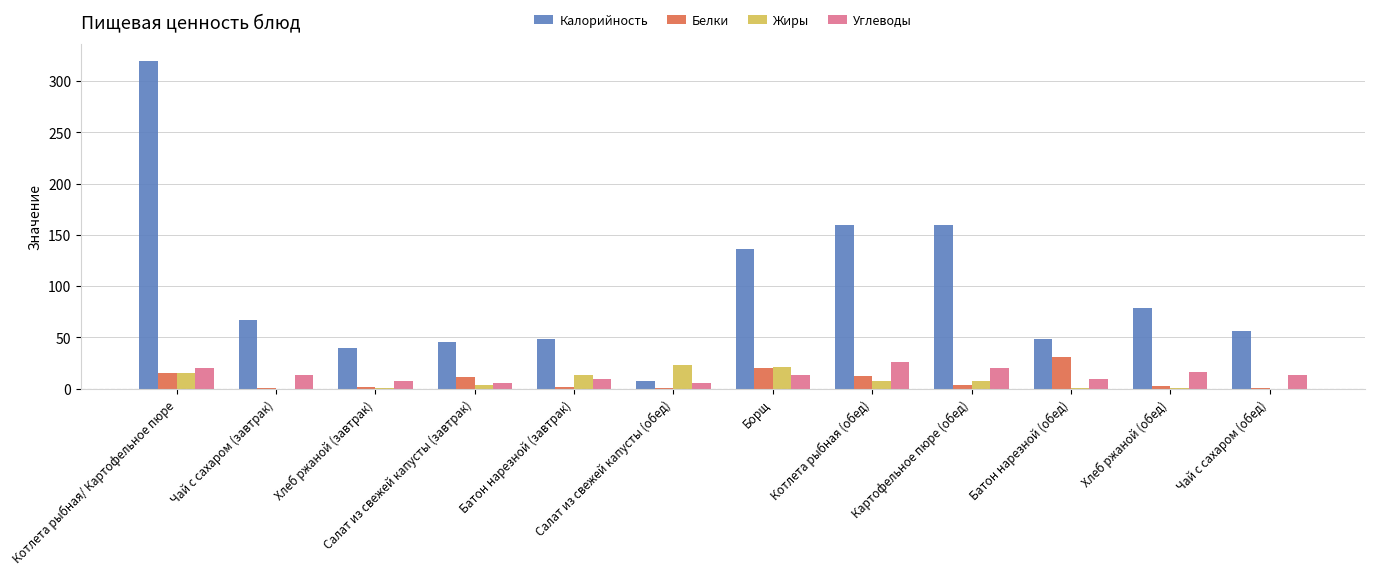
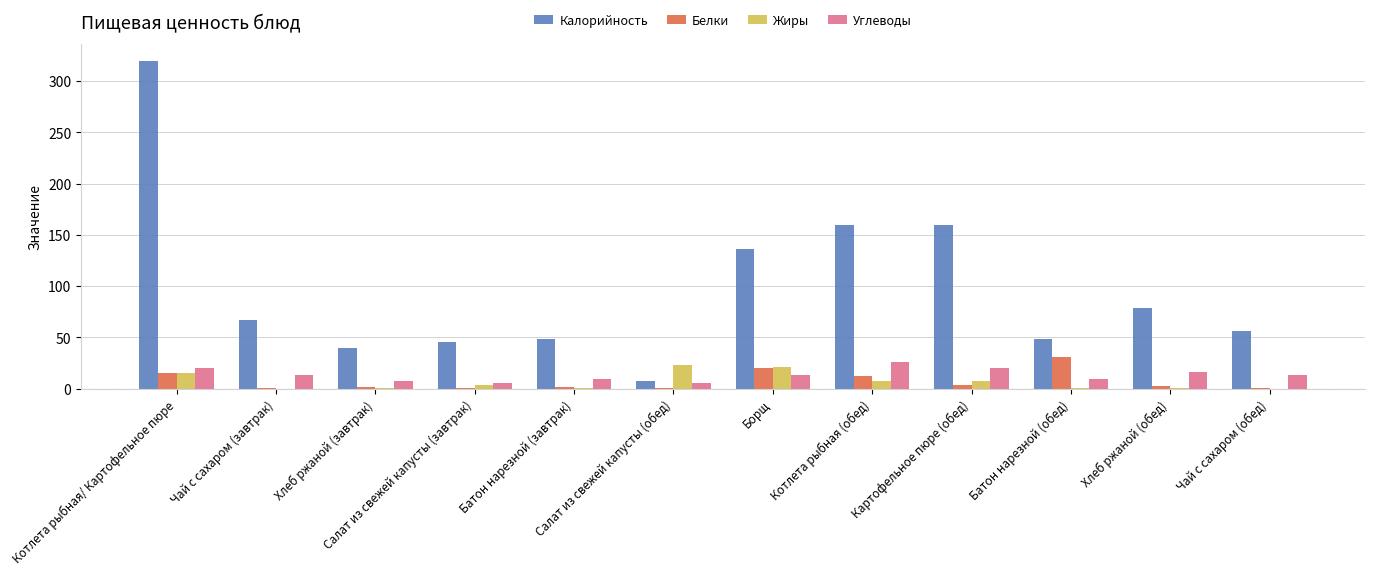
  {
    "Калорийность": {
      "Котлета рыбная/ Картофельное пюре": 320,
      "Чай с сахаром (завтрак)": 67,
      "Хлеб ржаной (завтрак)": 39,
      "Салат из свежей капусты (завтрак)": 45,
      "Батон нарезной (завтрак)": 48,
      "Салат из свежей капусты (обед)": 7,
      "Борщ": 136,
      "Котлета рыбная (обед)": 160,
      "Картофельное пюре (обед)": 160,
      "Батон нарезной (обед)": 48,
      "Хлеб ржаной (обед)": 79,
      "Чай с сахаром (обед)": 56
    },
    "Белки": {
      "Котлета рыбная/ Картофельное пюре": 15,
-     "Салат из свежей капусты (завтрак)": 12,
+     "Салат из свежей капусты (завтрак)": 1,
      "Борщ": 20,
      "Котлета рыбная (обед)": 12,
      "Картофельное пюре (обед)": 3,
      "Батон нарезной (обед)": 31,
      "Хлеб ржаной (обед)": 3
    },
    "Жиры": {
      "Котлета рыбная/ Картофельное пюре": 15,
      "Салат из свежей капусты (завтрак)": 3,
-     "Батон нарезной (завтрак)": 13,
+     "Батон нарезной (завтрак)": 1,
      "Салат из свежей капусты (обед)": 23,
      "Борщ": 21,
      "Котлета рыбная (обед)": 7,
      "Картофельное пюре (обед)": 7
    },
    "Углеводы": {
      "Котлета рыбная/ Картофельное пюре": 20,
      "Чай с сахаром (завтрак)": 14,
      "Хлеб ржаной (завтрак)": 7,
      "Салат из свежей капусты (завтрак)": 5,
      "Батон нарезной (завтрак)": 9,
      "Салат из свежей капусты (обед)": 5,
      "Борщ": 13,
      "Котлета рыбная (обед)": 26,
      "Картофельное пюре (обед)": 20,
      "Батон нарезной (обед)": 9,
      "Хлеб ржаной (обед)": 16,
      "Чай с сахаром (обед)": 14
    }
  }
